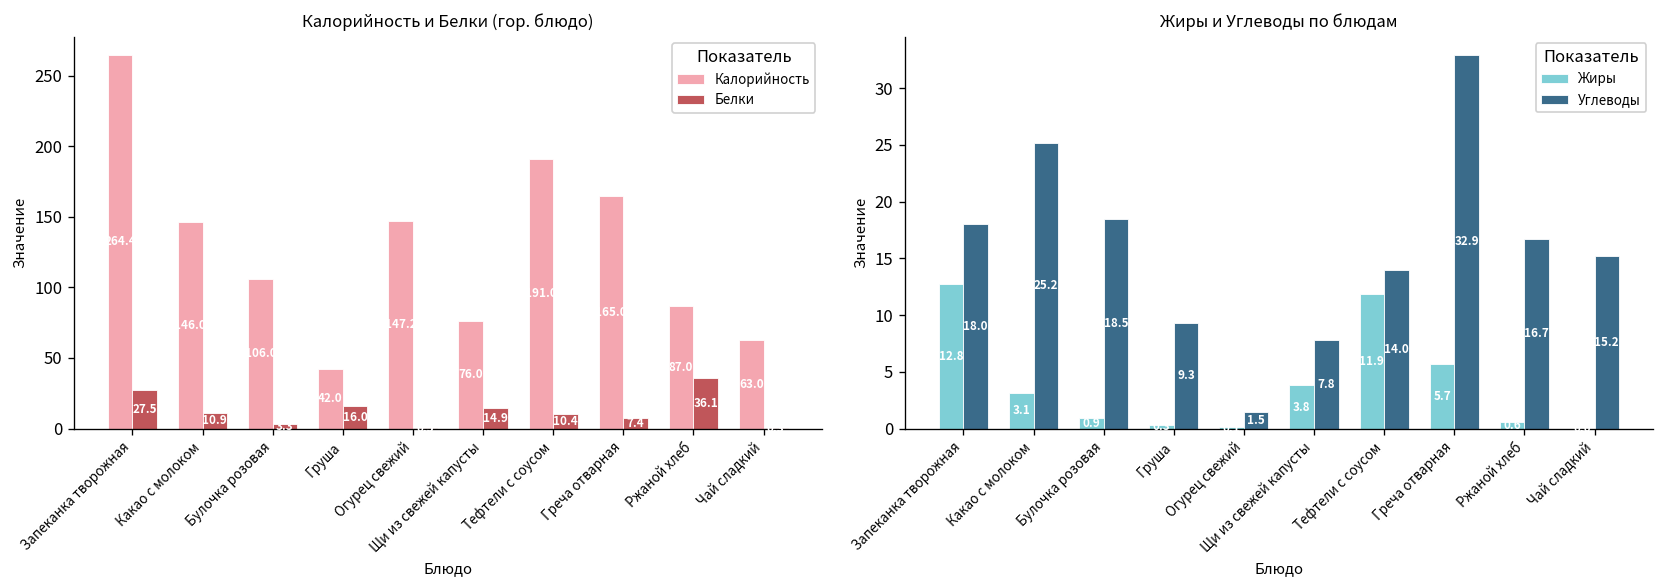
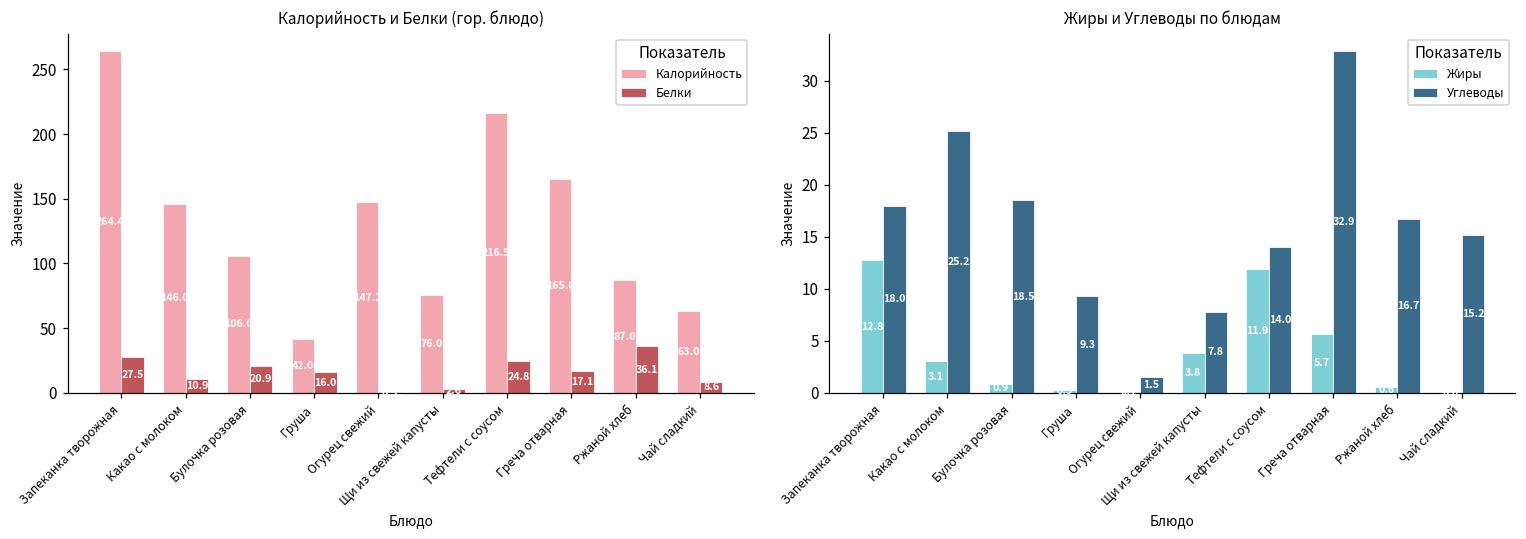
  {
    "Калорийность и Белки (гор. блюдо)": {
      "Калорийность": {
        "Запеканка творожная": 264.4,
        "Какао с молоком": 146.0,
        "Булочка розовая": 106.0,
        "Груша": 42.0,
        "Огурец свежий": 147.2,
        "Щи из свежей капусты": 76.0,
-       "Тефтели с соусом": 191.0,
+       "Тефтели с соусом": 216.5,
        "Греча отварная": 165.0,
        "Ржаной хлеб": 87.0,
        "Чай сладкий": 63.0
      },
      "Белки": {
        "Запеканка творожная": 27.5,
        "Какао с молоком": 10.9,
-       "Булочка розовая": 3,
+       "Булочка розовая": 21,
        "Груша": 16.0,
-       "Щи из свежей капусты": 15,
-       "Тефтели с соусом": 10.4,
-       "Греча отварная": 7.4,
+       "Щи из свежей капусты": 3,
+       "Тефтели с соусом": 24.8,
+       "Греча отварная": 17.1,
        "Ржаной хлеб": 36.1,
-       "Чай сладкий": 0
+       "Чай сладкий": 9
      }
    },
    "Жиры и Углеводы по блюдам": {
      "Жиры": {
        "Запеканка творожная": 12.8,
        "Какао с молоком": 3.1,
        "Булочка розовая": 0.9,
        "Щи из свежей капусты": 3.8,
        "Тефтели с соусом": 11.9,
        "Греча отварная": 5.7
      },
      "Углеводы": {
        "Запеканка творожная": 18.0,
        "Какао с молоком": 25.2,
        "Булочка розовая": 18.5,
        "Груша": 9.3,
        "Огурец свежий": 1.5,
        "Щи из свежей капусты": 7.8,
        "Тефтели с соусом": 14.0,
        "Греча отварная": 32.9,
        "Ржаной хлеб": 16.7,
        "Чай сладкий": 15.2
      }
    }
  }
